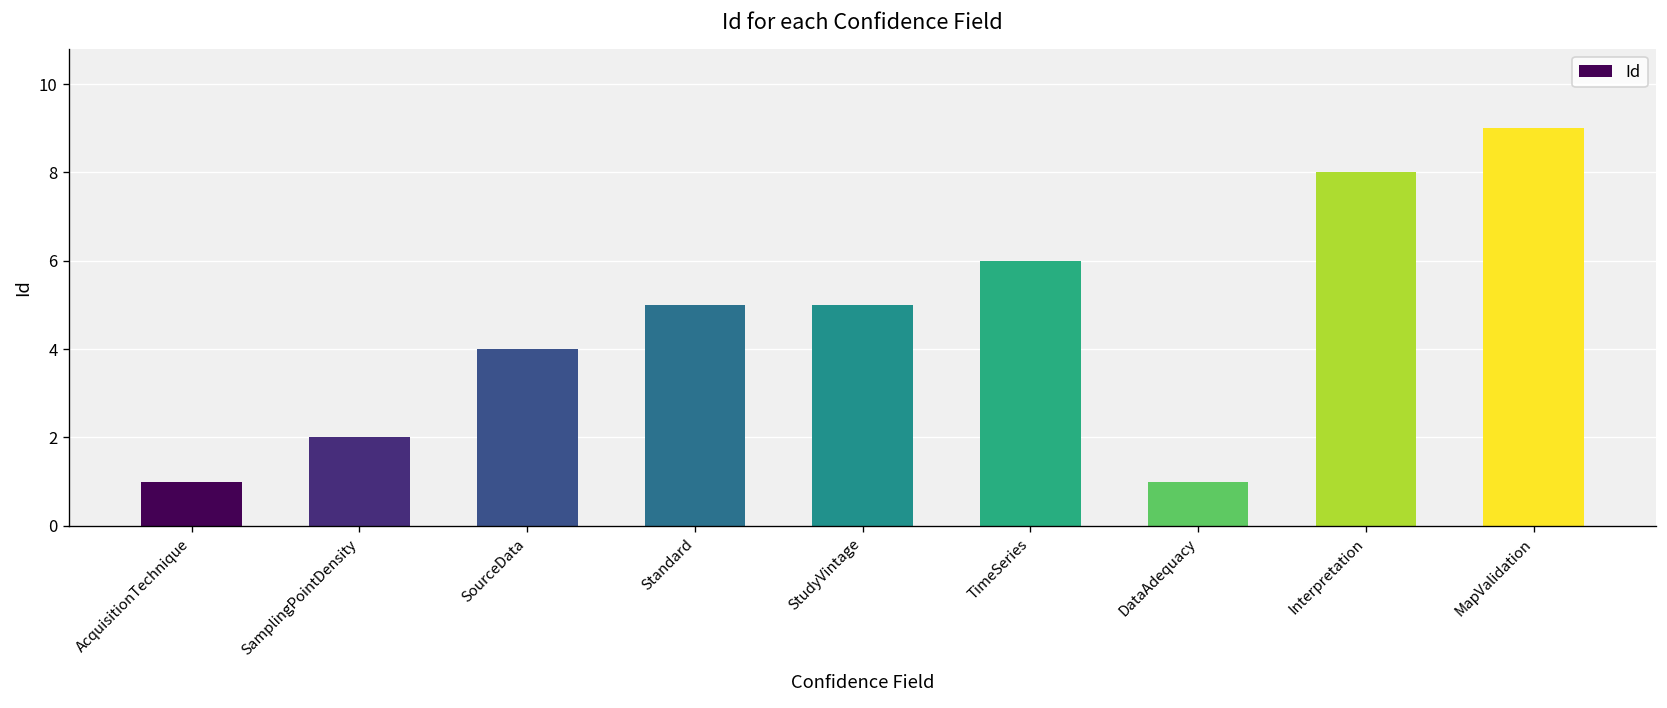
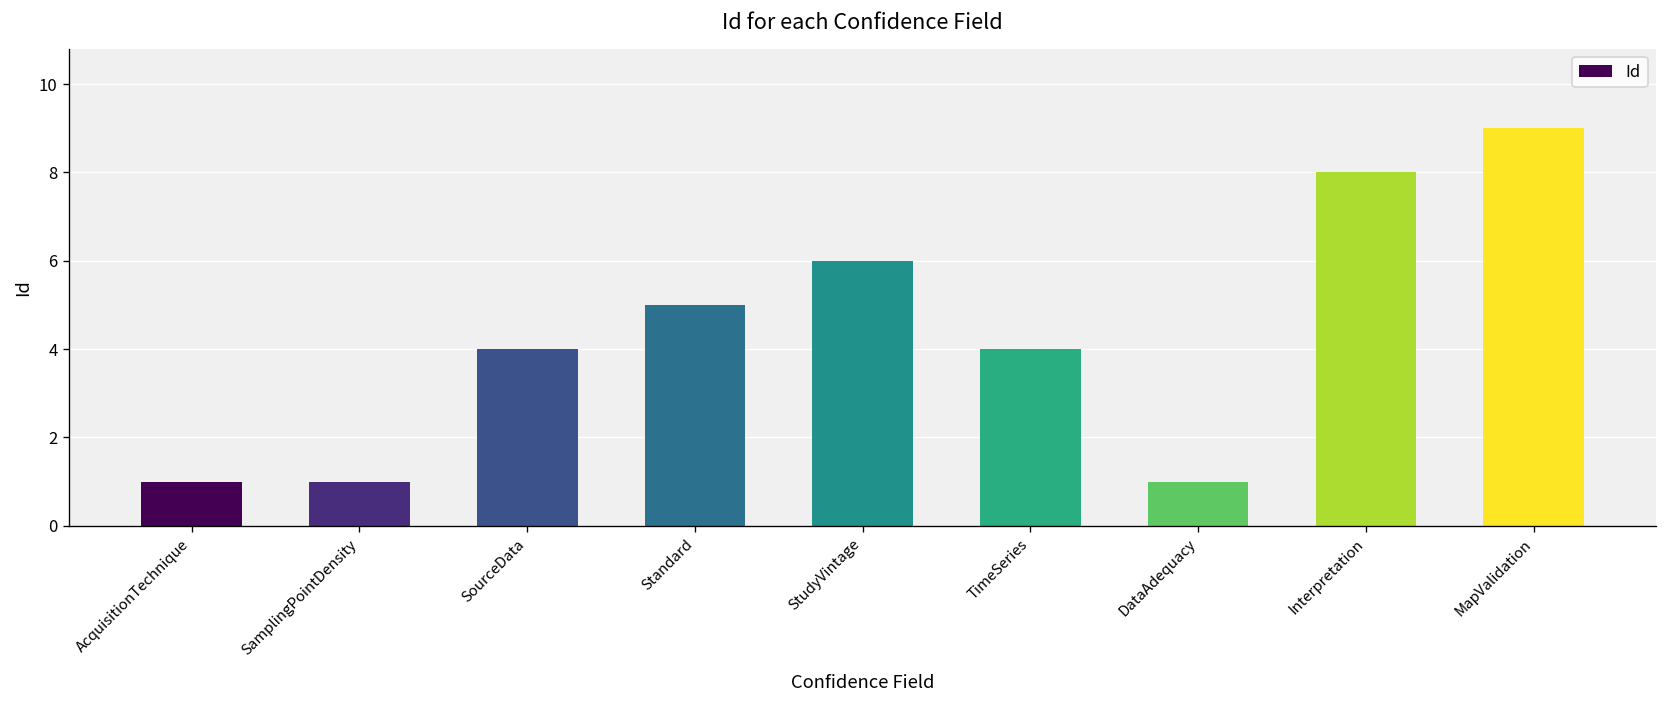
  {
    "AcquisitionTechnique": 1,
-   "SamplingPointDensity": 2,
+   "SamplingPointDensity": 1,
    "SourceData": 4,
    "Standard": 5,
-   "StudyVintage": 5,
-   "TimeSeries": 6,
+   "StudyVintage": 6,
+   "TimeSeries": 4,
    "DataAdequacy": 1,
    "Interpretation": 8,
    "MapValidation": 9
  }
